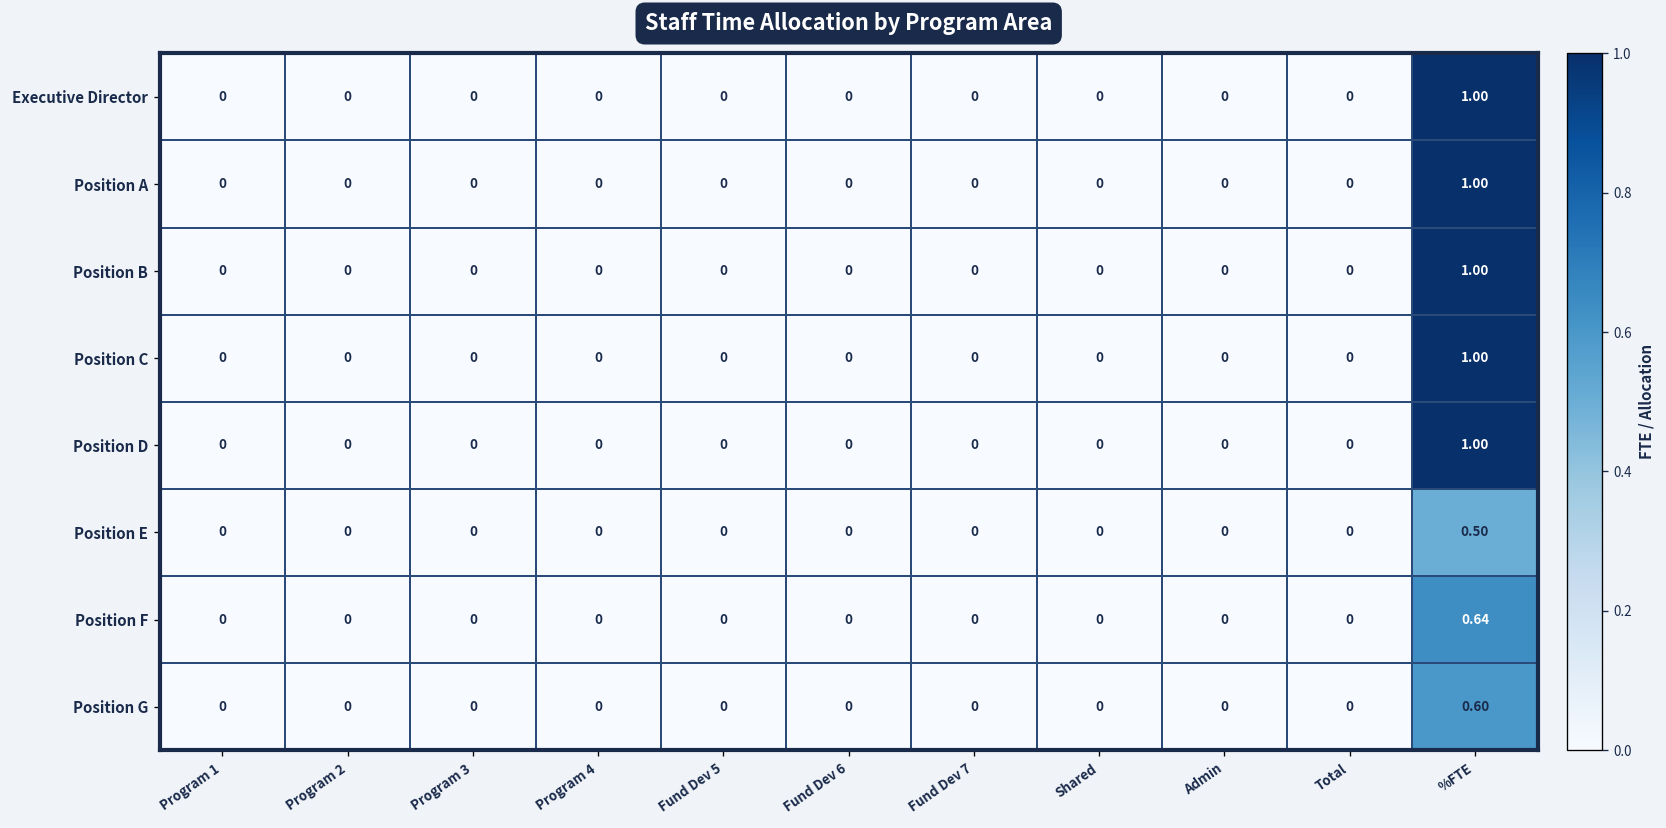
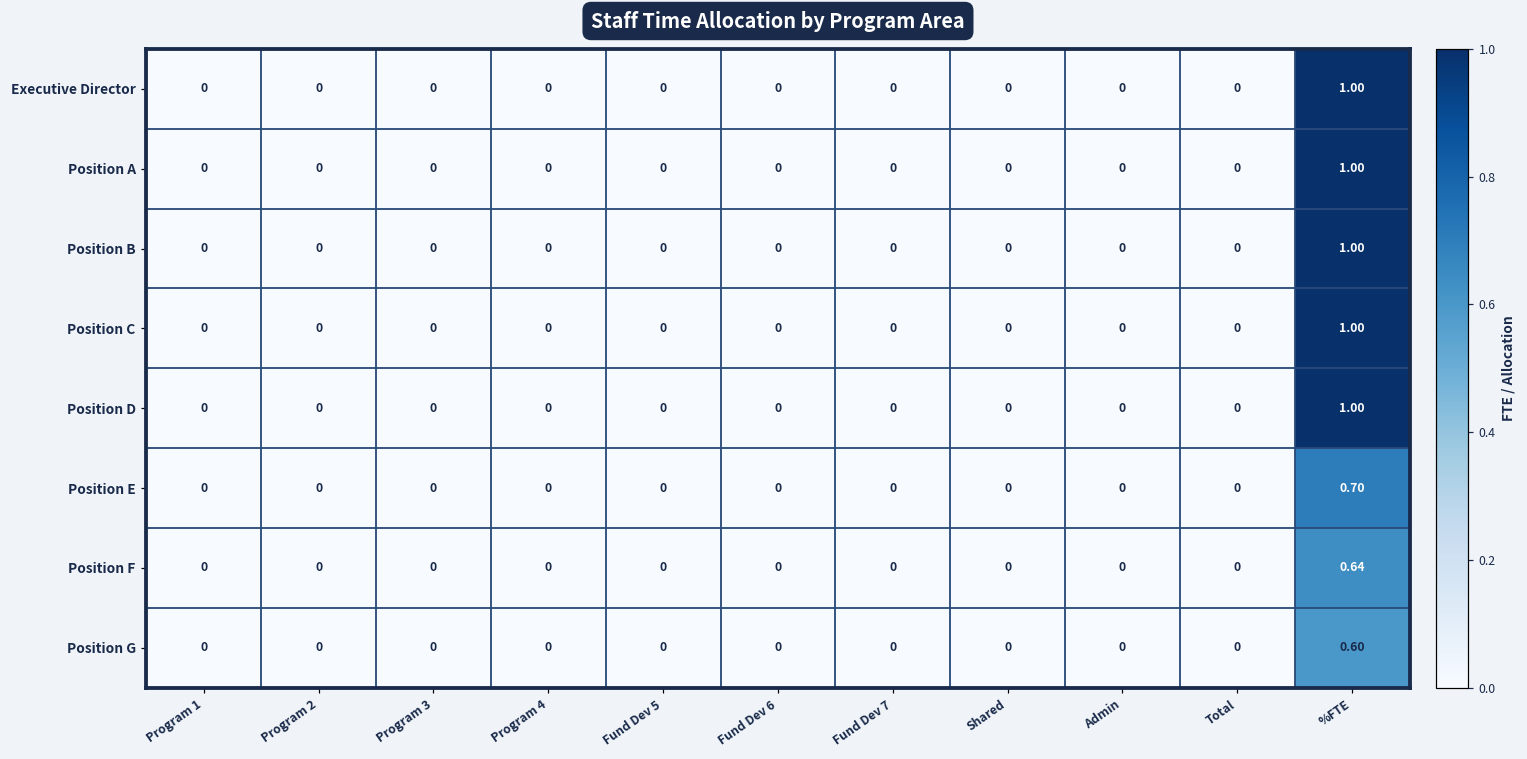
  {
    "Executive Director": {
      "Program 1": 0,
      "Program 2": 0,
      "Program 3": 0,
      "Program 4": 0,
      "Fund Dev 5": 0,
      "Fund Dev 6": 0,
      "Fund Dev 7": 0,
      "Shared": 0,
      "Admin": 0,
      "Total": 0,
      "%FTE": 1.00
    },
    "Position A": {
      "Program 1": 0,
      "Program 2": 0,
      "Program 3": 0,
      "Program 4": 0,
      "Fund Dev 5": 0,
      "Fund Dev 6": 0,
      "Fund Dev 7": 0,
      "Shared": 0,
      "Admin": 0,
      "Total": 0,
      "%FTE": 1.00
    },
    "Position B": {
      "Program 1": 0,
      "Program 2": 0,
      "Program 3": 0,
      "Program 4": 0,
      "Fund Dev 5": 0,
      "Fund Dev 6": 0,
      "Fund Dev 7": 0,
      "Shared": 0,
      "Admin": 0,
      "Total": 0,
      "%FTE": 1.00
    },
    "Position C": {
      "Program 1": 0,
      "Program 2": 0,
      "Program 3": 0,
      "Program 4": 0,
      "Fund Dev 5": 0,
      "Fund Dev 6": 0,
      "Fund Dev 7": 0,
      "Shared": 0,
      "Admin": 0,
      "Total": 0,
      "%FTE": 1.00
    },
    "Position D": {
      "Program 1": 0,
      "Program 2": 0,
      "Program 3": 0,
      "Program 4": 0,
      "Fund Dev 5": 0,
      "Fund Dev 6": 0,
      "Fund Dev 7": 0,
      "Shared": 0,
      "Admin": 0,
      "Total": 0,
      "%FTE": 1.00
    },
    "Position E": {
      "Program 1": 0,
      "Program 2": 0,
      "Program 3": 0,
      "Program 4": 0,
      "Fund Dev 5": 0,
      "Fund Dev 6": 0,
      "Fund Dev 7": 0,
      "Shared": 0,
      "Admin": 0,
      "Total": 0,
-     "%FTE": 0.50
+     "%FTE": 0.70
    },
    "Position F": {
      "Program 1": 0,
      "Program 2": 0,
      "Program 3": 0,
      "Program 4": 0,
      "Fund Dev 5": 0,
      "Fund Dev 6": 0,
      "Fund Dev 7": 0,
      "Shared": 0,
      "Admin": 0,
      "Total": 0,
      "%FTE": 0.64
    },
    "Position G": {
      "Program 1": 0,
      "Program 2": 0,
      "Program 3": 0,
      "Program 4": 0,
      "Fund Dev 5": 0,
      "Fund Dev 6": 0,
      "Fund Dev 7": 0,
      "Shared": 0,
      "Admin": 0,
      "Total": 0,
      "%FTE": 0.60
    }
  }
